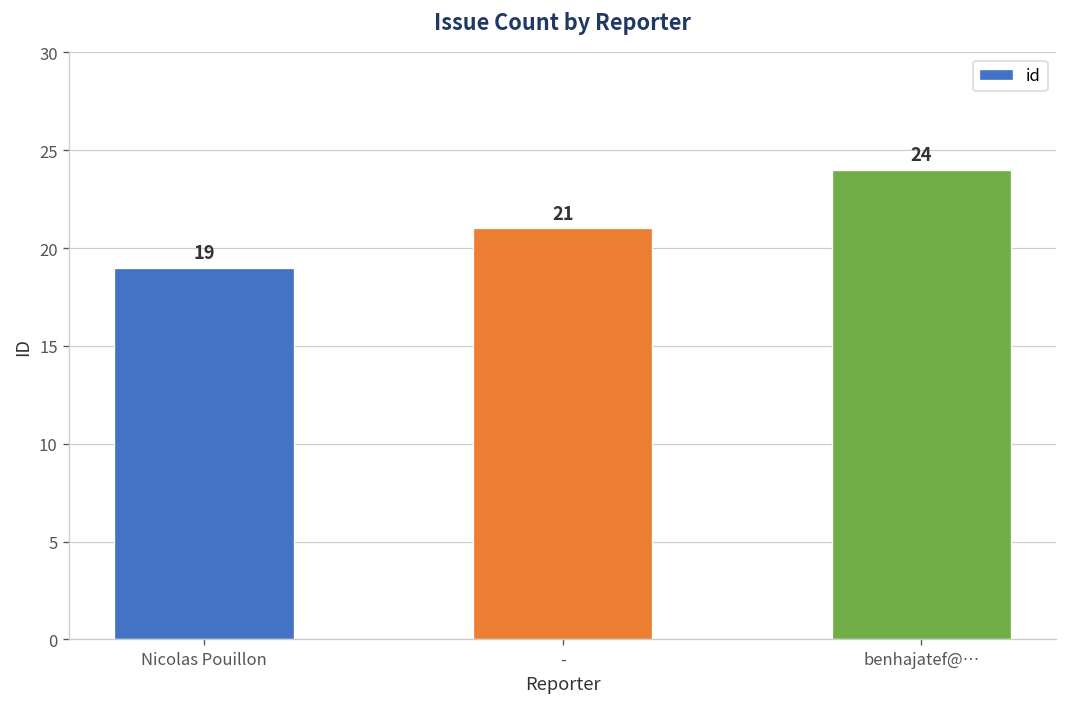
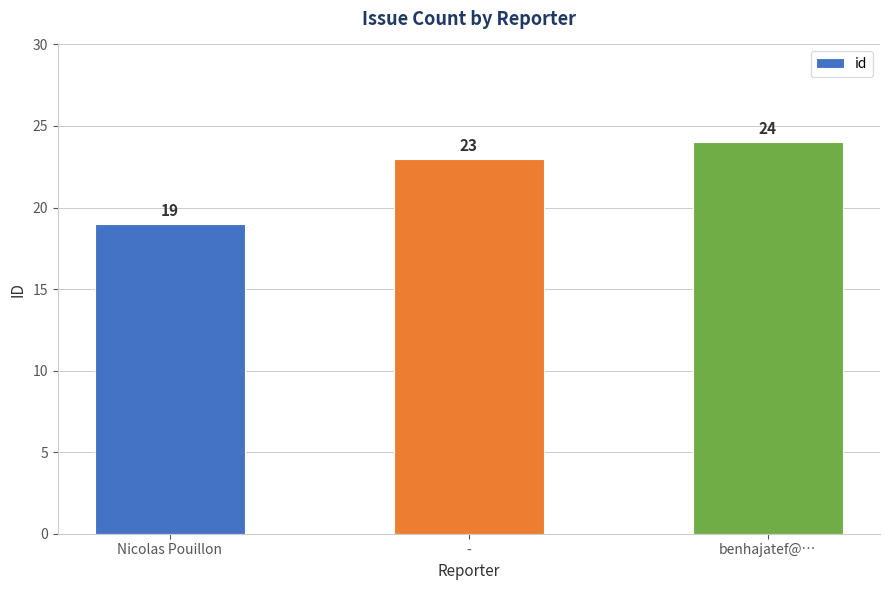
  {
    "Nicolas Pouillon": 19,
-   "-": 21,
+   "-": 23,
    "benhajatef@…": 24
  }
